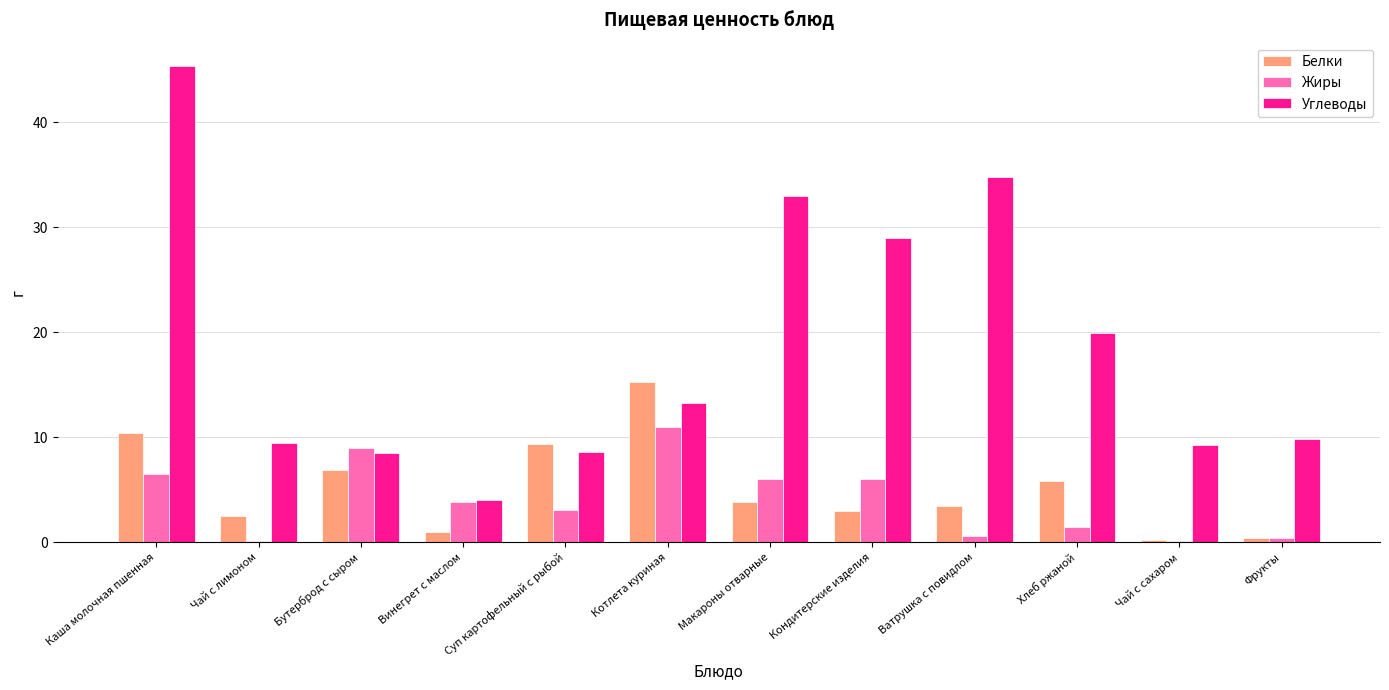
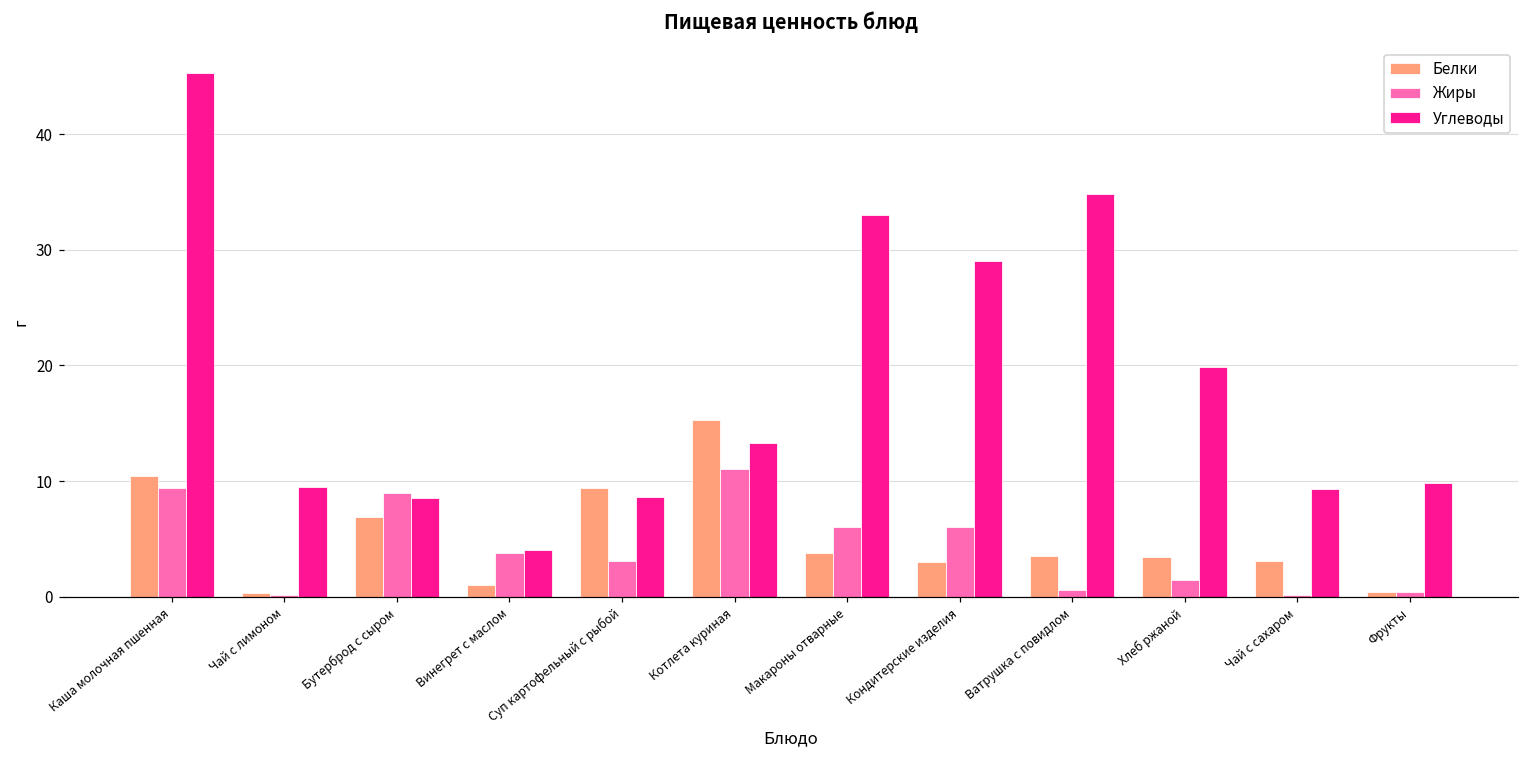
  {
    "Белки": {
      "Каша молочная пшенная": 10.4,
-     "Чай с лимоном": 2.5,
+     "Чай с лимоном": 0.3,
      "Бутерброд с сыром": 6.9,
      "Винегрет с маслом": 1.0,
      "Суп картофельный с рыбой": 9.4,
      "Котлета куриная": 15.3,
      "Макароны отварные": 3.8,
      "Кондитерские изделия": 3.0,
      "Ватрушка с повидлом": 3.5,
-     "Хлеб ржаной": 5.8,
-     "Чай с сахаром": 0.2,
+     "Хлеб ржаной": 3.4,
+     "Чай с сахаром": 3.1,
      "Фрукты": 0.4
    },
    "Жиры": {
-     "Каша молочная пшенная": 6.5,
+     "Каша молочная пшенная": 9.4,
      "Бутерброд с сыром": 9.0,
      "Винегрет с маслом": 3.8,
      "Суп картофельный с рыбой": 3.1,
      "Котлета куриная": 11.0,
      "Макароны отварные": 6.0,
      "Кондитерские изделия": 6.0,
      "Ватрушка с повидлом": 0.6,
      "Хлеб ржаной": 1.4,
      "Фрукты": 0.4
    },
    "Углеводы": {
      "Каша молочная пшенная": 45.3,
      "Чай с лимоном": 9.5,
      "Бутерброд с сыром": 8.5,
      "Винегрет с маслом": 4.0,
      "Суп картофельный с рыбой": 8.6,
      "Котлета куриная": 13.3,
      "Макароны отварные": 33.0,
      "Кондитерские изделия": 29.0,
      "Ватрушка с повидлом": 34.8,
      "Хлеб ржаной": 19.9,
      "Чай с сахаром": 9.3,
      "Фрукты": 9.8
    }
  }
